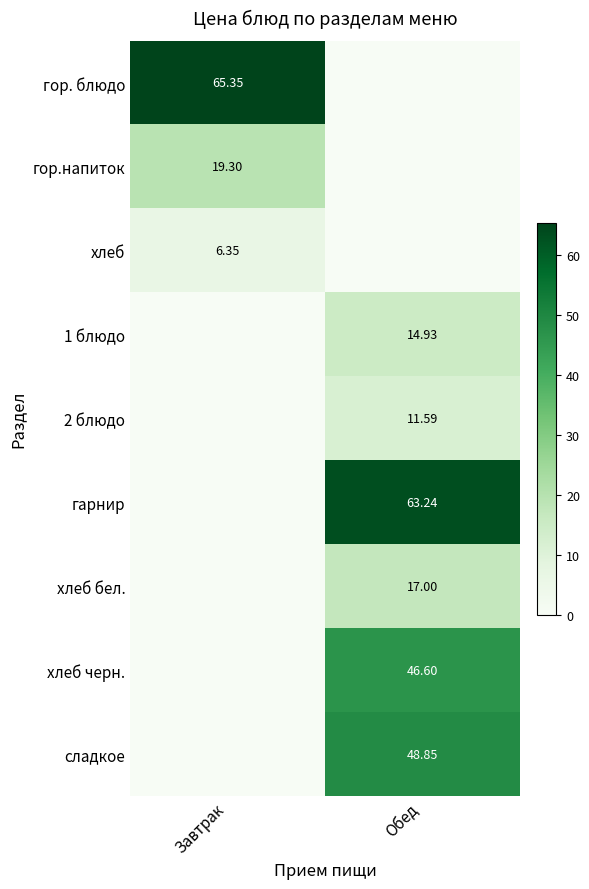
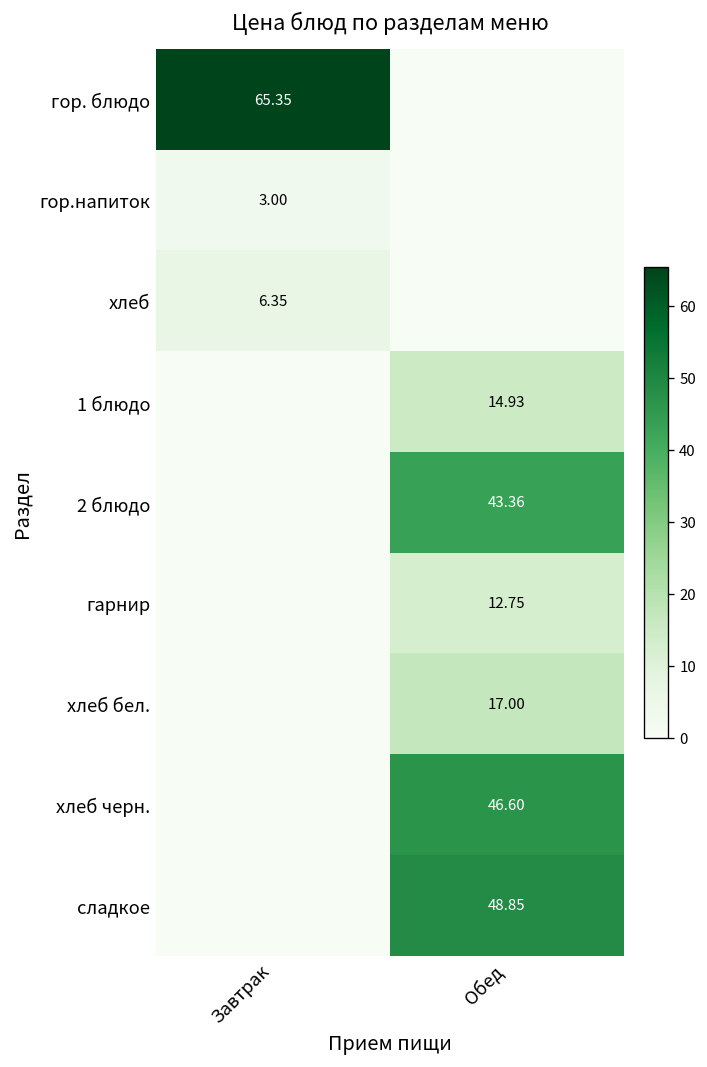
  {
    "гор. блюдо": {
      "Завтрак": 65.35
    },
    "гор.напиток": {
-     "Завтрак": 19.30
+     "Завтрак": 3.00
    },
    "хлеб": {
      "Завтрак": 6.35
    },
    "1 блюдо": {
      "Обед": 14.93
    },
    "2 блюдо": {
-     "Обед": 11.59
+     "Обед": 43.36
    },
    "гарнир": {
-     "Обед": 63.24
+     "Обед": 12.75
    },
    "хлеб бел.": {
      "Обед": 17.00
    },
    "хлеб черн.": {
      "Обед": 46.60
    },
    "сладкое": {
      "Обед": 48.85
    }
  }
